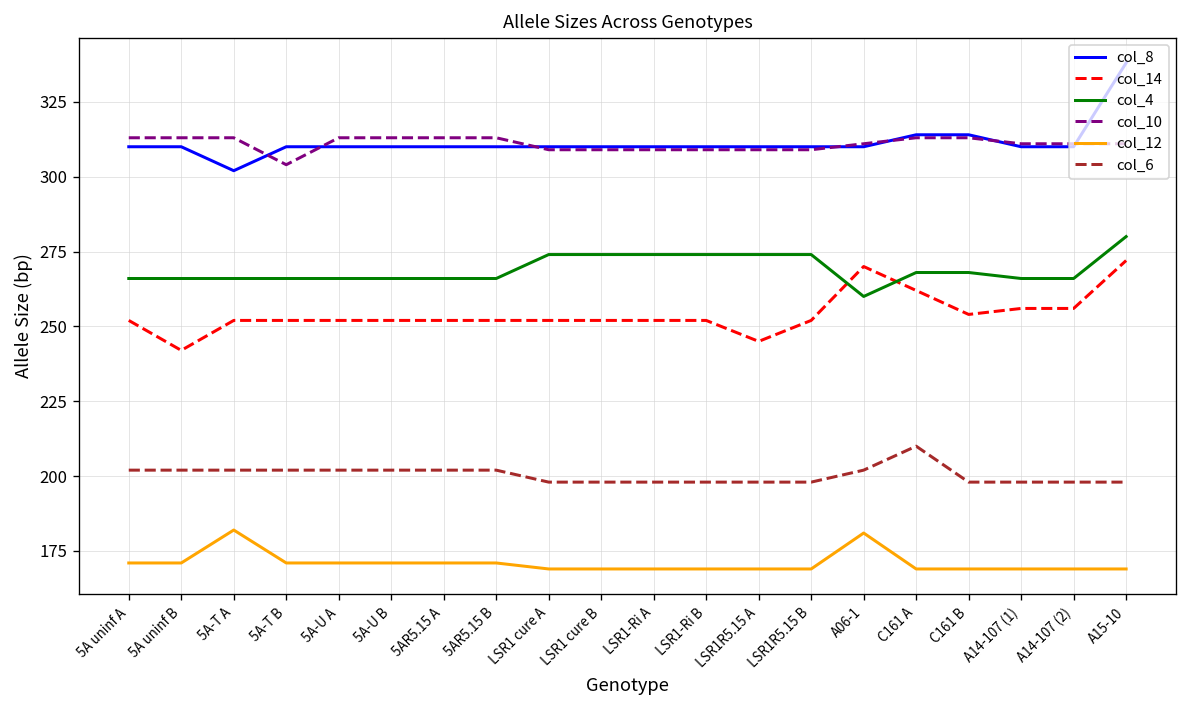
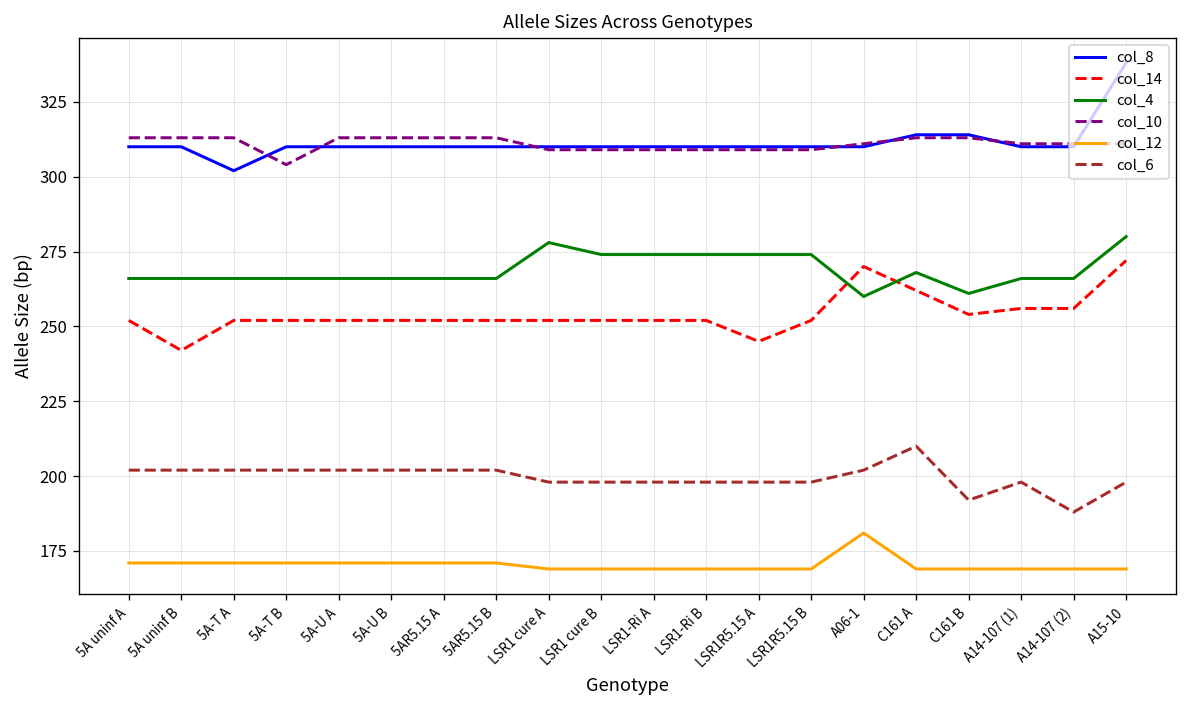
  {
    "col_8": {
      "5A uninf A": 310,
      "5A uninf B": 310,
      "5A-T A": 302,
      "5A-T B": 310,
      "5A-U A": 310,
      "5A-U B": 310,
      "5AR5.15 A": 310,
      "5AR5.15 B": 310
    },
    "col_14": {
      "5A uninf A": 252,
      "5A uninf B": 242,
      "5A-T A": 252,
      "5A-T B": 252,
      "5A-U A": 252,
      "5A-U B": 252,
      "5AR5.15 A": 252,
      "5AR5.15 B": 252,
      "LSR1 cure A": 252,
      "LSR1 cure B": 252,
      "LSR1-Ri A": 252,
      "LSR1-Ri B": 252,
      "LSR1R5.15 A": 245,
      "LSR1R5.15 B": 252,
      "A06-1": 270,
      "C161 A": 262,
      "C161 B": 254,
      "A14-107 (1)": 256,
      "A14-107 (2)": 256,
      "A15-10": 272
    },
    "col_4": {
      "5A uninf A": 266,
      "5A uninf B": 266,
      "5A-T A": 266,
      "5A-T B": 266,
      "5A-U A": 266,
      "5A-U B": 266,
      "5AR5.15 A": 266,
      "5AR5.15 B": 266,
-     "LSR1 cure A": 274,
+     "LSR1 cure A": 278,
      "LSR1 cure B": 274,
      "LSR1-Ri A": 274,
      "LSR1-Ri B": 274,
      "LSR1R5.15 A": 274,
      "LSR1R5.15 B": 274,
      "A06-1": 260,
      "C161 A": 268,
-     "C161 B": 268,
+     "C161 B": 261,
      "A14-107 (1)": 266,
      "A14-107 (2)": 266,
      "A15-10": 280
    },
    "col_10": {
      "5A uninf A": 313,
      "5A uninf B": 313,
      "5A-T A": 313,
      "5A-T B": 304,
      "5A-U A": 313,
      "5A-U B": 313,
      "5AR5.15 A": 313,
      "5AR5.15 B": 313
    },
    "col_12": {
      "5A uninf A": 171,
      "5A uninf B": 171,
-     "5A-T A": 182,
+     "5A-T A": 171,
      "5A-T B": 171,
      "5A-U A": 171,
      "5A-U B": 171,
      "5AR5.15 A": 171,
      "5AR5.15 B": 171,
      "LSR1 cure A": 169,
      "LSR1 cure B": 169,
      "LSR1-Ri A": 169,
      "LSR1-Ri B": 169,
      "LSR1R5.15 A": 169,
      "LSR1R5.15 B": 169,
      "A06-1": 181,
      "C161 A": 169,
      "C161 B": 169,
      "A14-107 (1)": 169,
      "A14-107 (2)": 169,
      "A15-10": 169
    },
    "col_6": {
      "5A uninf A": 202,
      "5A uninf B": 202,
      "5A-T A": 202,
      "5A-T B": 202,
      "5A-U A": 202,
      "5A-U B": 202,
      "5AR5.15 A": 202,
      "5AR5.15 B": 202,
      "LSR1 cure A": 198,
      "LSR1 cure B": 198,
      "LSR1-Ri A": 198,
      "LSR1-Ri B": 198,
      "LSR1R5.15 A": 198,
      "LSR1R5.15 B": 198,
      "A06-1": 202,
      "C161 A": 210,
-     "C161 B": 198,
+     "C161 B": 192,
      "A14-107 (1)": 198,
-     "A14-107 (2)": 198,
+     "A14-107 (2)": 188,
      "A15-10": 198
    }
  }
